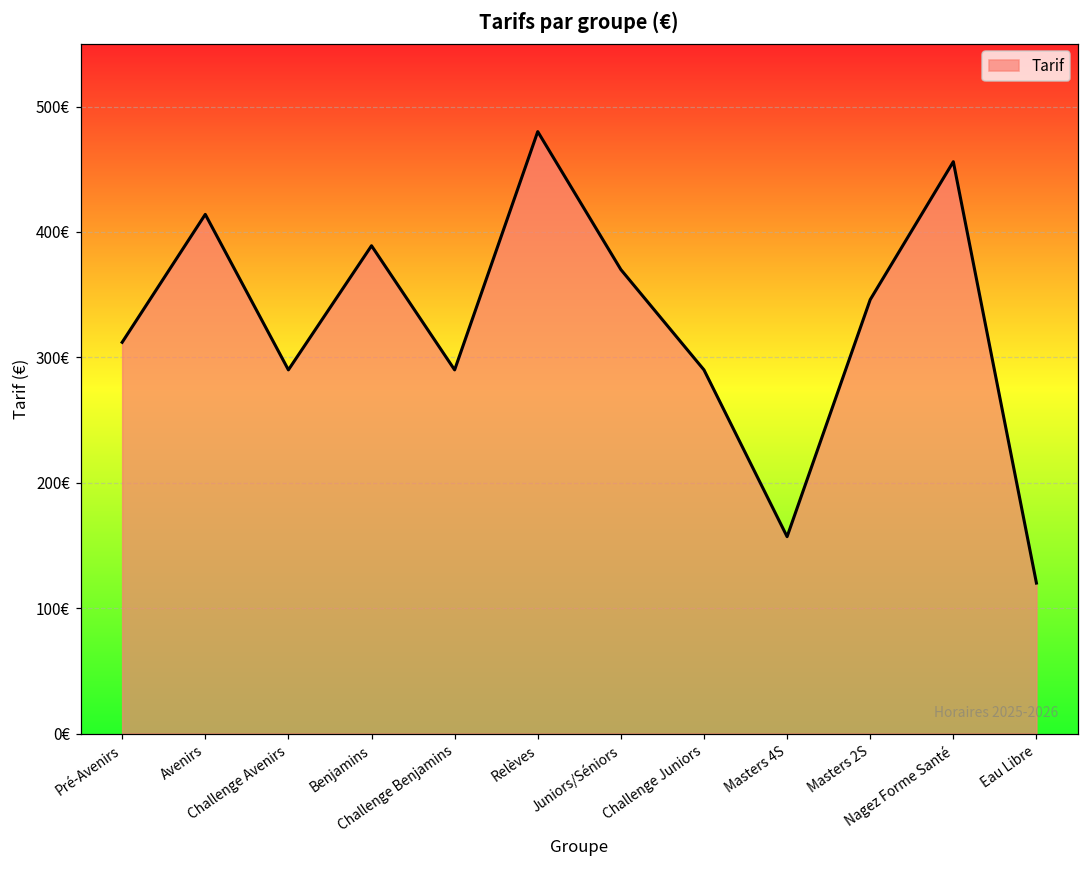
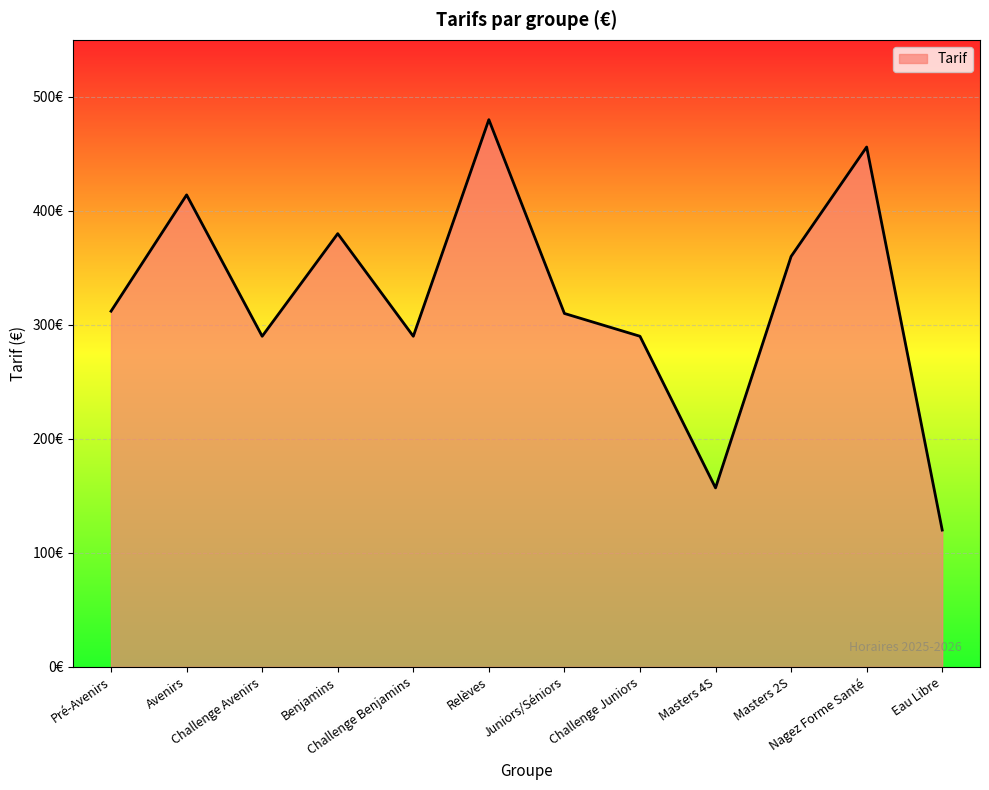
  {
    "Pré-Avenirs": "312€",
    "Avenirs": "414€",
    "Challenge Avenirs": "290€",
-   "Benjamins": "389€",
+   "Benjamins": "380€",
    "Challenge Benjamins": "290€",
    "Relèves": "480€",
-   "Juniors/Séniors": "370€",
+   "Juniors/Séniors": "310€",
    "Challenge Juniors": "290€",
    "Masters 4S": "157€",
-   "Masters 2S": "346€",
+   "Masters 2S": "360€",
    "Nagez Forme Santé": "456€",
    "Eau Libre": "120€"
  }
